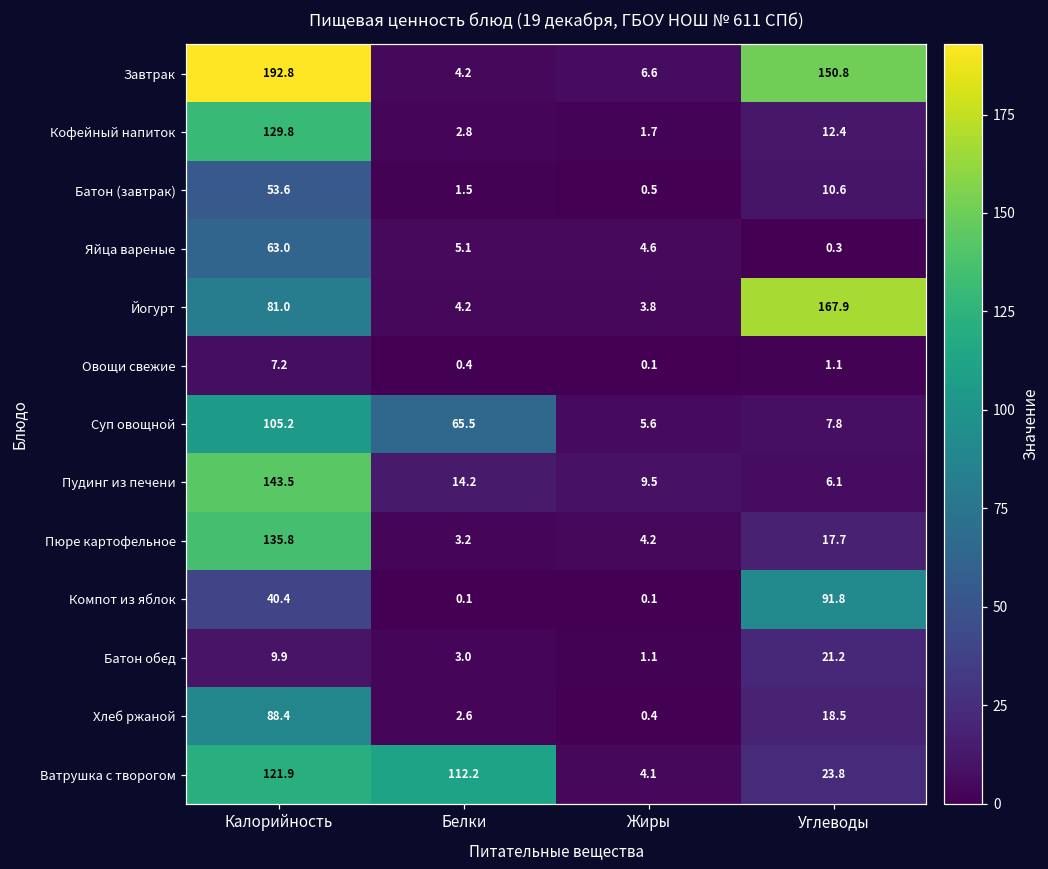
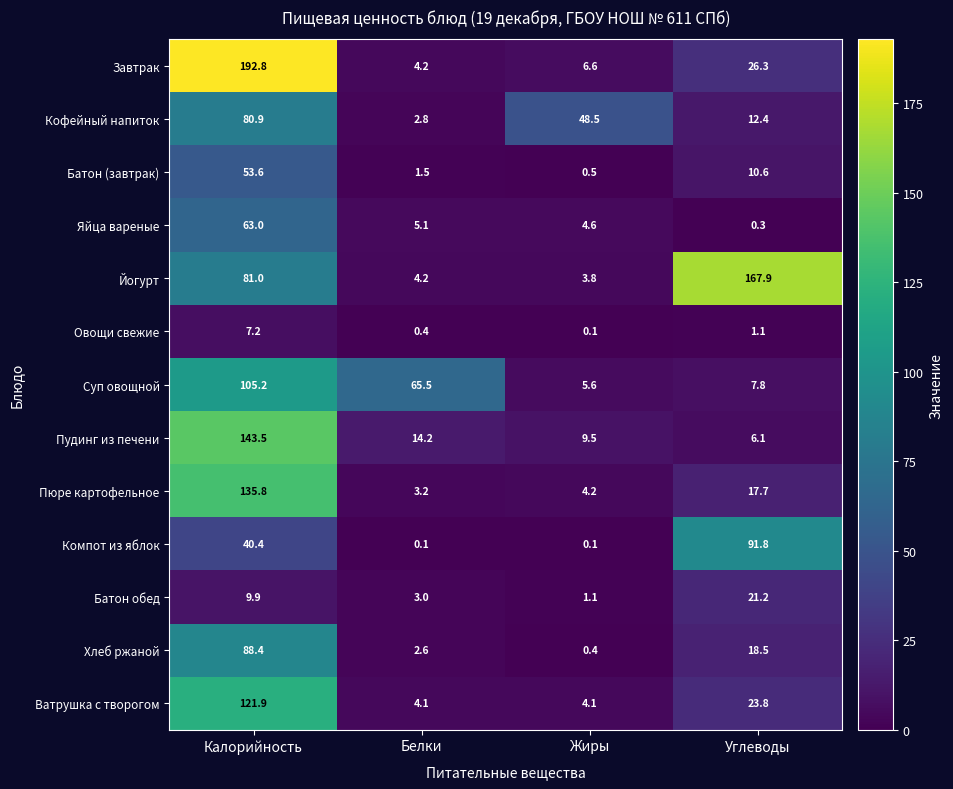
  {
    "Завтрак": {
      "Калорийность": 192.8,
      "Белки": 4.2,
      "Жиры": 6.6,
-     "Углеводы": 150.8
+     "Углеводы": 26.3
    },
    "Кофейный напиток": {
-     "Калорийность": 129.8,
+     "Калорийность": 80.9,
      "Белки": 2.8,
-     "Жиры": 1.7,
+     "Жиры": 48.5,
      "Углеводы": 12.4
    },
    "Батон (завтрак)": {
      "Калорийность": 53.6,
      "Белки": 1.5,
      "Жиры": 0.5,
      "Углеводы": 10.6
    },
    "Яйца вареные": {
      "Калорийность": 63.0,
      "Белки": 5.1,
      "Жиры": 4.6,
      "Углеводы": 0.3
    },
    "Йогурт": {
      "Калорийность": 81.0,
      "Белки": 4.2,
      "Жиры": 3.8,
      "Углеводы": 167.9
    },
    "Овощи свежие": {
      "Калорийность": 7.2,
      "Белки": 0.4,
      "Жиры": 0.1,
      "Углеводы": 1.1
    },
    "Суп овощной": {
      "Калорийность": 105.2,
      "Белки": 65.5,
      "Жиры": 5.6,
      "Углеводы": 7.8
    },
    "Пудинг из печени": {
      "Калорийность": 143.5,
      "Белки": 14.2,
      "Жиры": 9.5,
      "Углеводы": 6.1
    },
    "Пюре картофельное": {
      "Калорийность": 135.8,
      "Белки": 3.2,
      "Жиры": 4.2,
      "Углеводы": 17.7
    },
    "Компот из яблок": {
      "Калорийность": 40.4,
      "Белки": 0.1,
      "Жиры": 0.1,
      "Углеводы": 91.8
    },
    "Батон обед": {
      "Калорийность": 9.9,
      "Белки": 3.0,
      "Жиры": 1.1,
      "Углеводы": 21.2
    },
    "Хлеб ржаной": {
      "Калорийность": 88.4,
      "Белки": 2.6,
      "Жиры": 0.4,
      "Углеводы": 18.5
    },
    "Ватрушка с творогом": {
      "Калорийность": 121.9,
-     "Белки": 112.2,
+     "Белки": 4.1,
      "Жиры": 4.1,
      "Углеводы": 23.8
    }
  }
